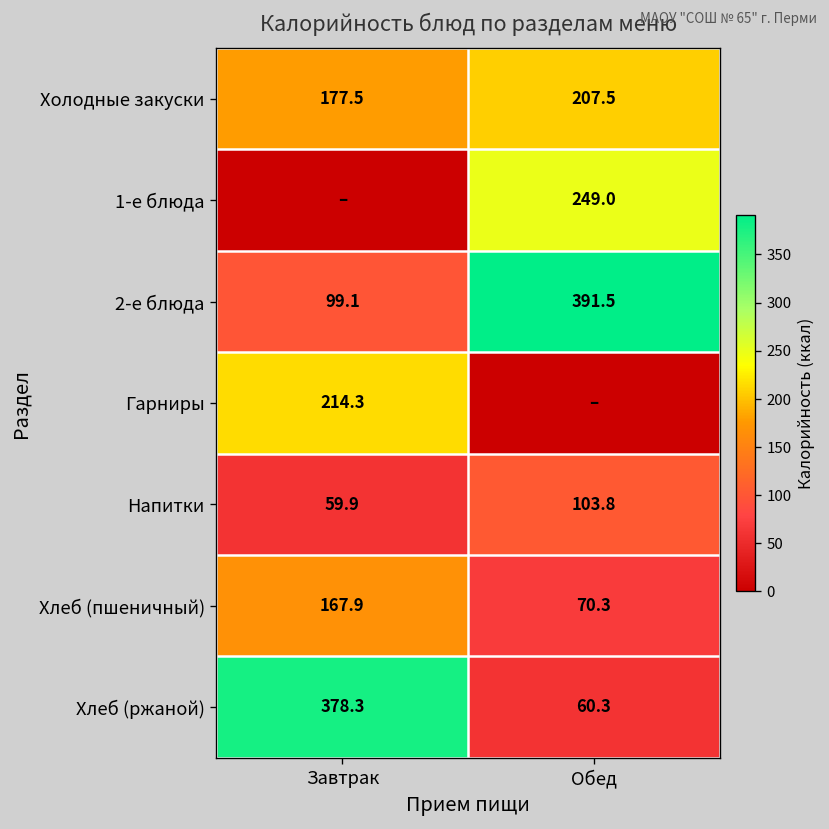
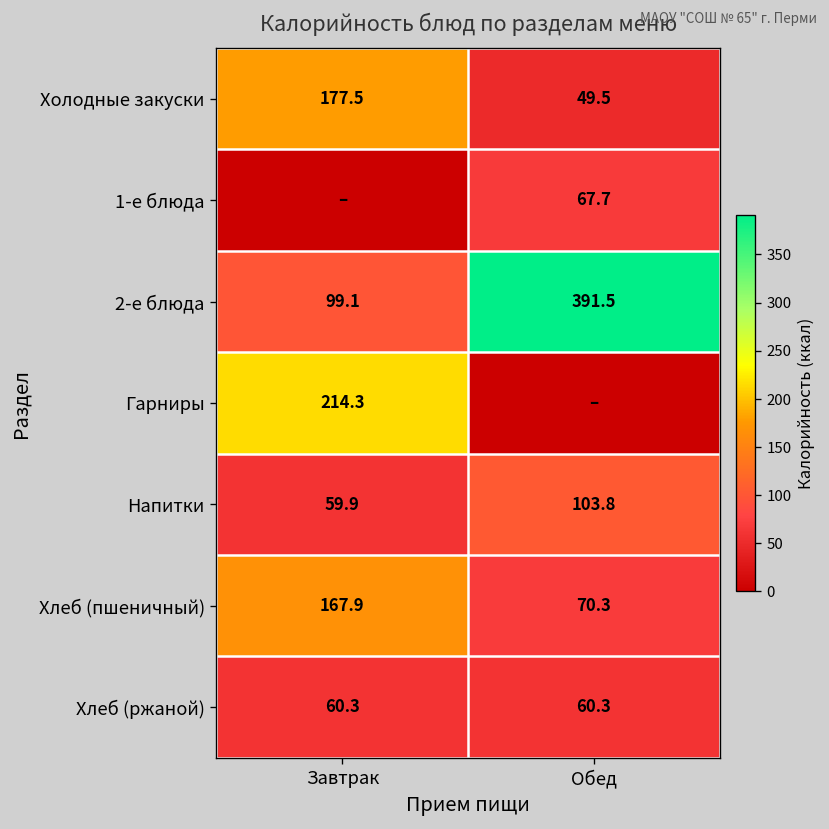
  {
    "Холодные закуски": {
      "Завтрак": 177.5,
-     "Обед": 207.5
+     "Обед": 49.5
    },
    "1-е блюда": {
-     "Обед": 249.0
+     "Обед": 67.7
    },
    "2-е блюда": {
      "Завтрак": 99.1,
      "Обед": 391.5
    },
    "Гарниры": {
      "Завтрак": 214.3
    },
    "Напитки": {
      "Завтрак": 59.9,
      "Обед": 103.8
    },
    "Хлеб (пшеничный)": {
      "Завтрак": 167.9,
      "Обед": 70.3
    },
    "Хлеб (ржаной)": {
-     "Завтрак": 378.3,
+     "Завтрак": 60.3,
      "Обед": 60.3
    }
  }
